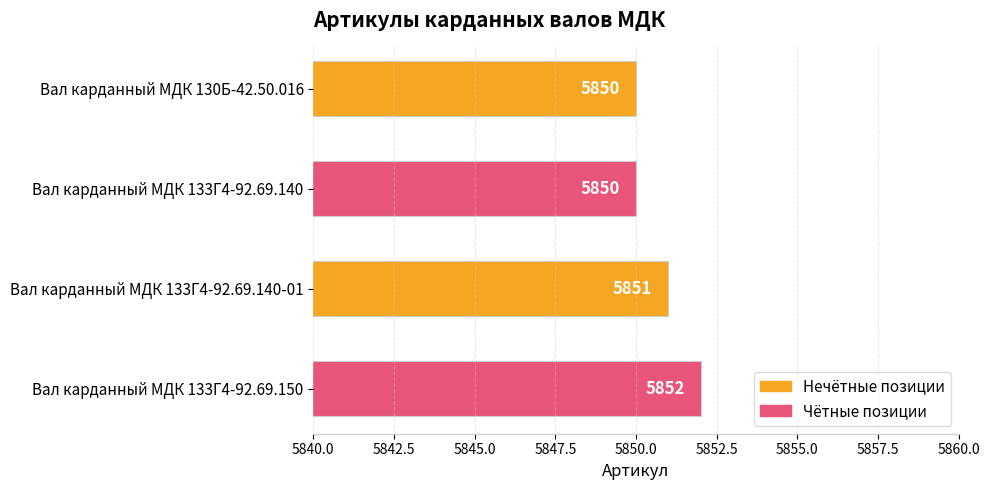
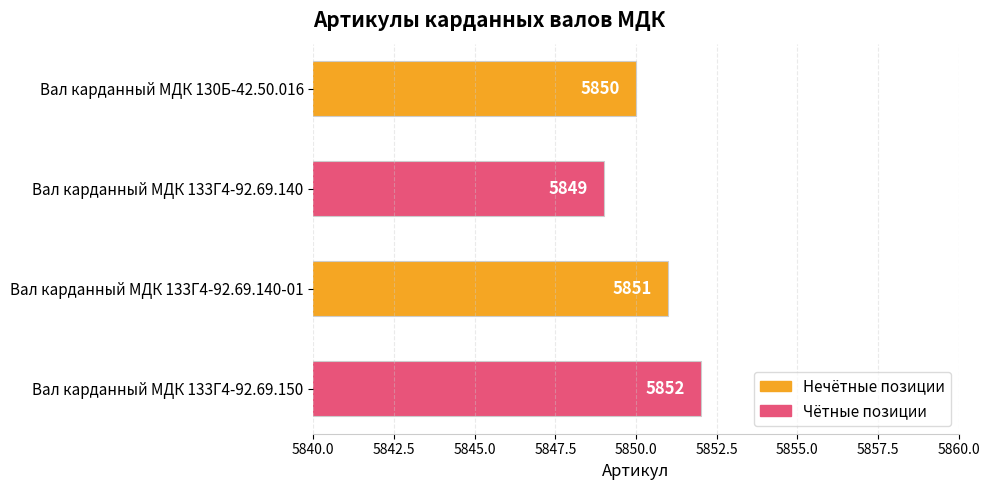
  {
    "Вал карданный МДК 130Б-42.50.016": 5850,
-   "Вал карданный МДК 133Г4-92.69.140": 5850,
+   "Вал карданный МДК 133Г4-92.69.140": 5849,
    "Вал карданный МДК 133Г4-92.69.140-01": 5851,
    "Вал карданный МДК 133Г4-92.69.150": 5852
  }
